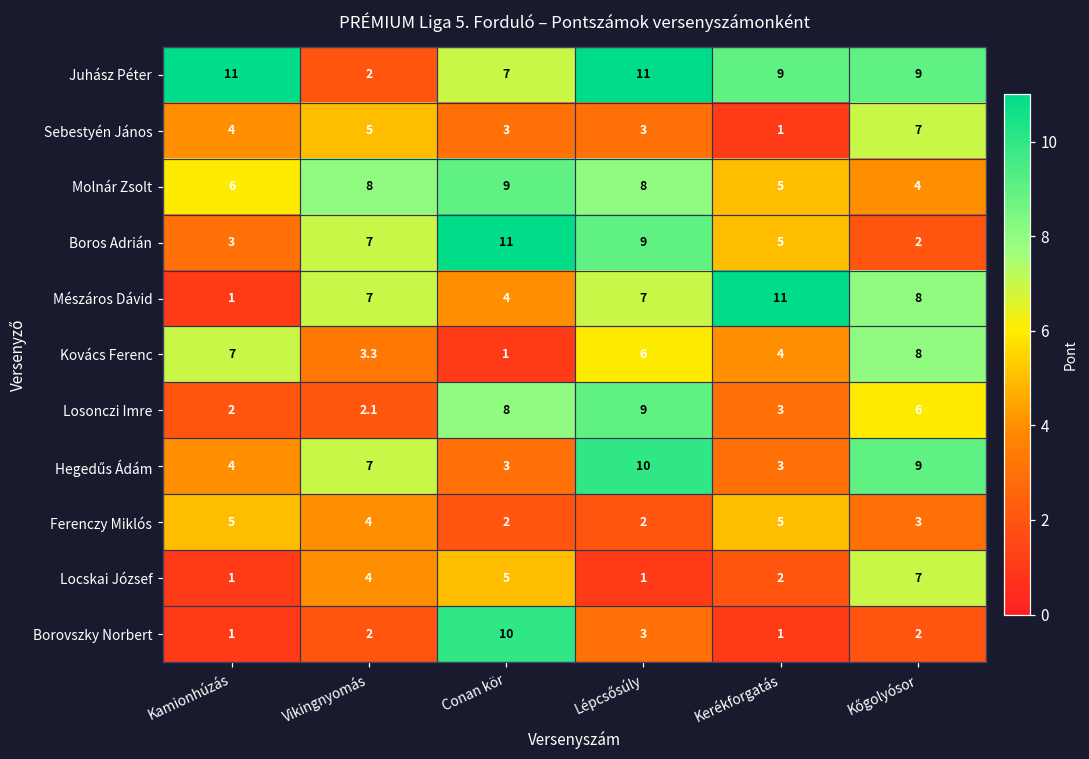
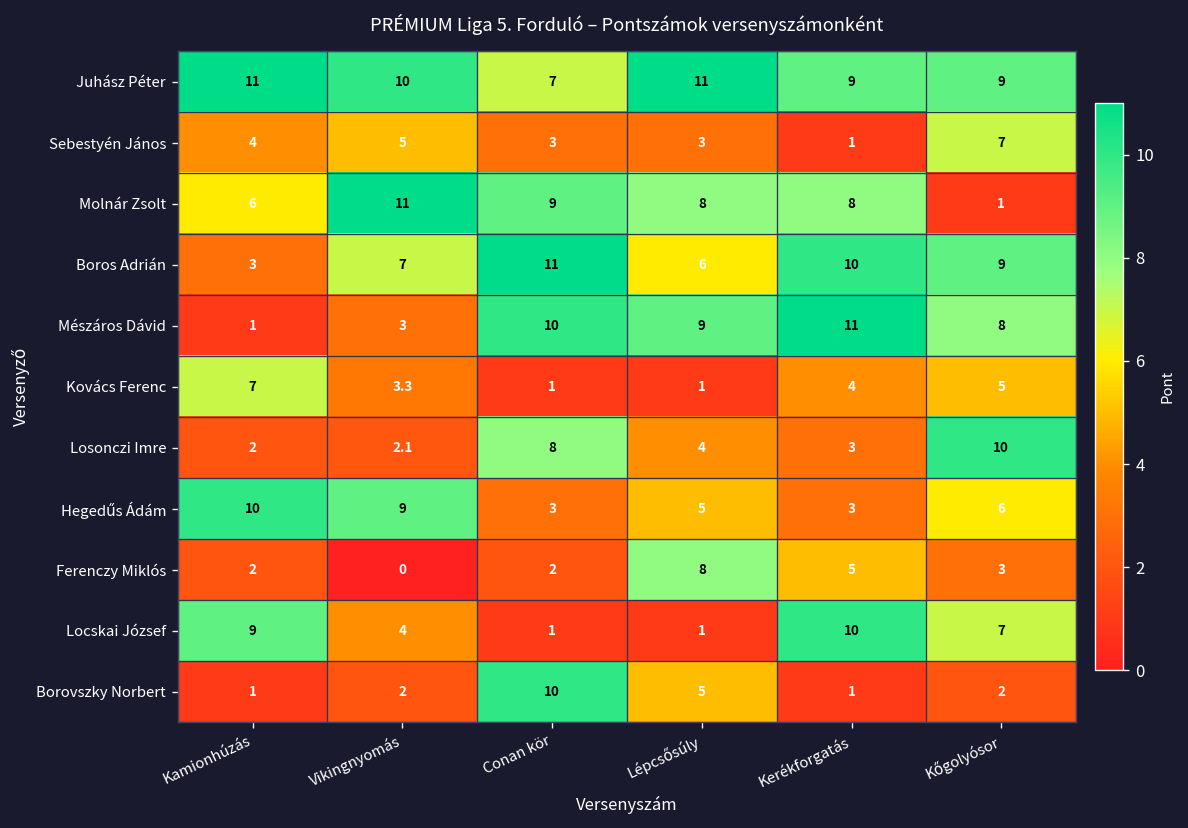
  {
    "Juhász Péter": {
      "Kamionhúzás": 11,
-     "Vikingnyomás": 2,
+     "Vikingnyomás": 10,
      "Conan kör": 7,
      "Lépcsősúly": 11,
      "Kerékforgatás": 9,
      "Kőgolyósor": 9
    },
    "Sebestyén János": {
      "Kamionhúzás": 4,
      "Vikingnyomás": 5,
      "Conan kör": 3,
      "Lépcsősúly": 3,
      "Kerékforgatás": 1,
      "Kőgolyósor": 7
    },
    "Molnár Zsolt": {
      "Kamionhúzás": 6,
-     "Vikingnyomás": 8,
+     "Vikingnyomás": 11,
      "Conan kör": 9,
      "Lépcsősúly": 8,
-     "Kerékforgatás": 5,
-     "Kőgolyósor": 4
+     "Kerékforgatás": 8,
+     "Kőgolyósor": 1
    },
    "Boros Adrián": {
      "Kamionhúzás": 3,
      "Vikingnyomás": 7,
      "Conan kör": 11,
-     "Lépcsősúly": 9,
-     "Kerékforgatás": 5,
-     "Kőgolyósor": 2
+     "Lépcsősúly": 6,
+     "Kerékforgatás": 10,
+     "Kőgolyósor": 9
    },
    "Mészáros Dávid": {
      "Kamionhúzás": 1,
-     "Vikingnyomás": 7,
-     "Conan kör": 4,
-     "Lépcsősúly": 7,
+     "Vikingnyomás": 3,
+     "Conan kör": 10,
+     "Lépcsősúly": 9,
      "Kerékforgatás": 11,
      "Kőgolyósor": 8
    },
    "Kovács Ferenc": {
      "Kamionhúzás": 7,
      "Vikingnyomás": 3.3,
      "Conan kör": 1,
-     "Lépcsősúly": 6,
+     "Lépcsősúly": 1,
      "Kerékforgatás": 4,
-     "Kőgolyósor": 8
+     "Kőgolyósor": 5
    },
    "Losonczi Imre": {
      "Kamionhúzás": 2,
      "Vikingnyomás": 2.1,
      "Conan kör": 8,
-     "Lépcsősúly": 9,
+     "Lépcsősúly": 4,
      "Kerékforgatás": 3,
-     "Kőgolyósor": 6
+     "Kőgolyósor": 10
    },
    "Hegedűs Ádám": {
-     "Kamionhúzás": 4,
-     "Vikingnyomás": 7,
+     "Kamionhúzás": 10,
+     "Vikingnyomás": 9,
      "Conan kör": 3,
-     "Lépcsősúly": 10,
+     "Lépcsősúly": 5,
      "Kerékforgatás": 3,
-     "Kőgolyósor": 9
+     "Kőgolyósor": 6
    },
    "Ferenczy Miklós": {
-     "Kamionhúzás": 5,
-     "Vikingnyomás": 4,
+     "Kamionhúzás": 2,
+     "Vikingnyomás": 0,
      "Conan kör": 2,
-     "Lépcsősúly": 2,
+     "Lépcsősúly": 8,
      "Kerékforgatás": 5,
      "Kőgolyósor": 3
    },
    "Locskai József": {
-     "Kamionhúzás": 1,
+     "Kamionhúzás": 9,
      "Vikingnyomás": 4,
-     "Conan kör": 5,
+     "Conan kör": 1,
      "Lépcsősúly": 1,
-     "Kerékforgatás": 2,
+     "Kerékforgatás": 10,
      "Kőgolyósor": 7
    },
    "Borovszky Norbert": {
      "Kamionhúzás": 1,
      "Vikingnyomás": 2,
      "Conan kör": 10,
-     "Lépcsősúly": 3,
+     "Lépcsősúly": 5,
      "Kerékforgatás": 1,
      "Kőgolyósor": 2
    }
  }
